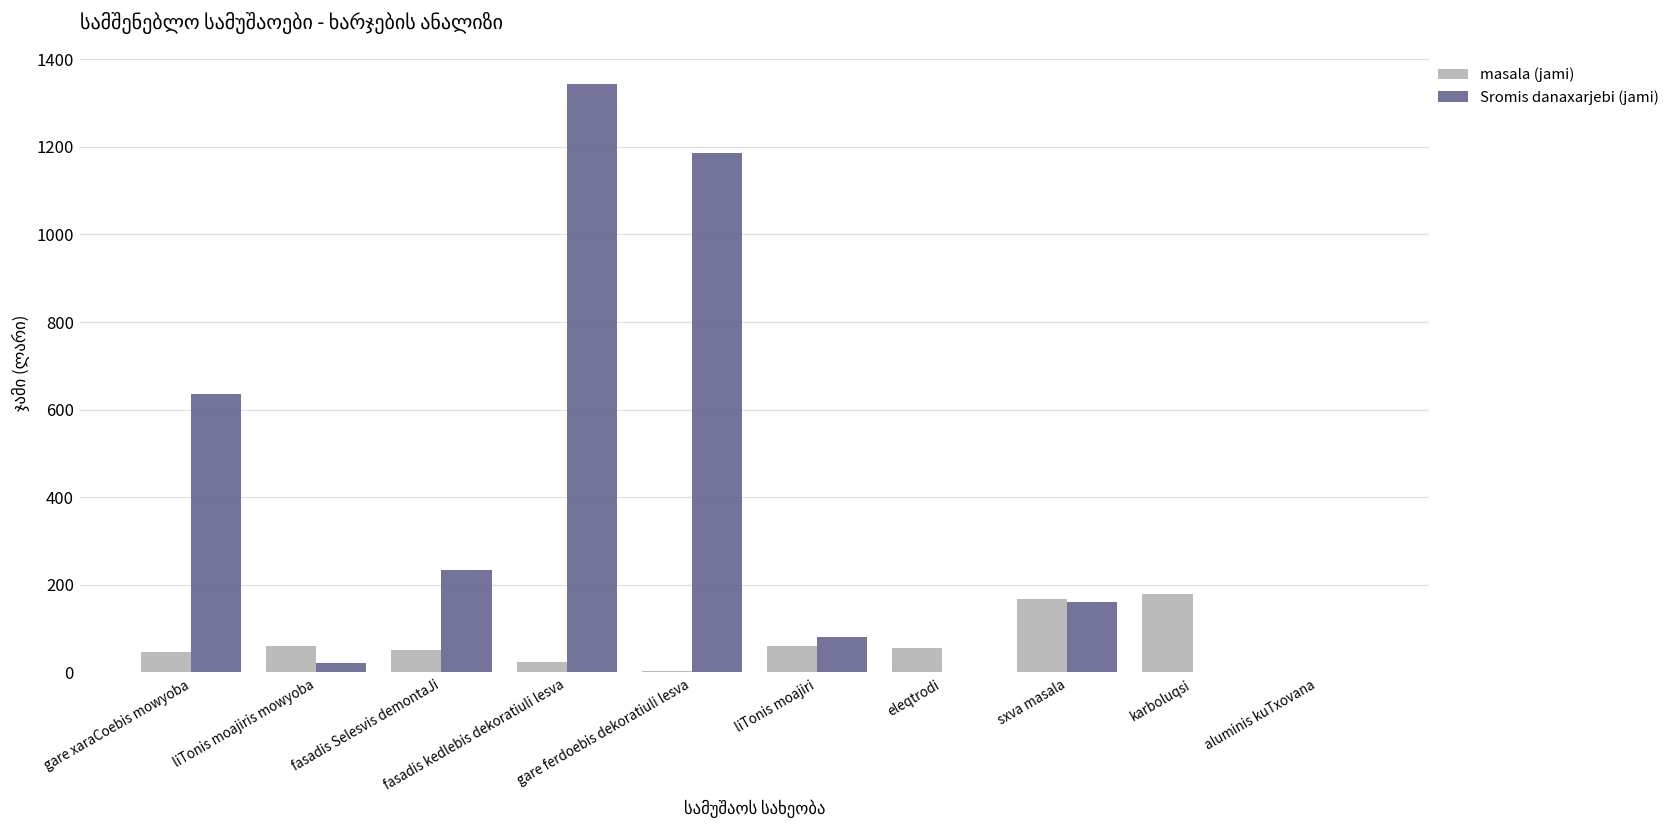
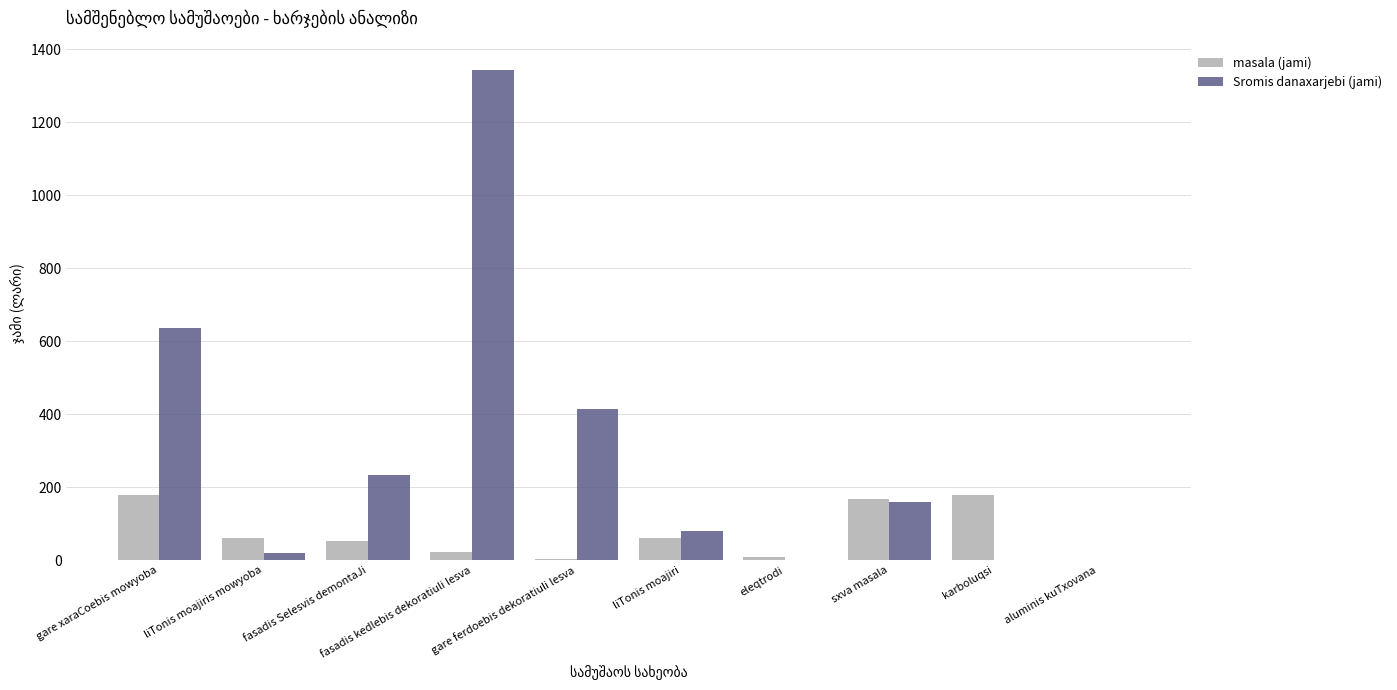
  {
    "masala (jami)": {
-     "gare xaraCoebis mowyoba": 50,
+     "gare xaraCoebis mowyoba": 180,
      "liTonis moajiris mowyoba": 60,
      "fasadis Selesvis demontaJi": 50,
      "fasadis kedlebis dekoratiuli lesva": 20,
      "liTonis moajiri": 60,
-     "eleqtrodi": 60,
+     "eleqtrodi": 10,
      "sxva masala": 170,
      "karboluqsi": 180,
      "aluminis kuTxovana": 0
    },
    "Sromis danaxarjebi (jami)": {
      "gare xaraCoebis mowyoba": 640,
      "liTonis moajiris mowyoba": 20,
      "fasadis Selesvis demontaJi": 230,
      "fasadis kedlebis dekoratiuli lesva": 1340,
-     "gare ferdoebis dekoratiuli lesva": 1190,
+     "gare ferdoebis dekoratiuli lesva": 420,
      "liTonis moajiri": 80,
      "eleqtrodi": 0,
      "sxva masala": 160,
      "karboluqsi": 0,
      "aluminis kuTxovana": 0
    }
  }
